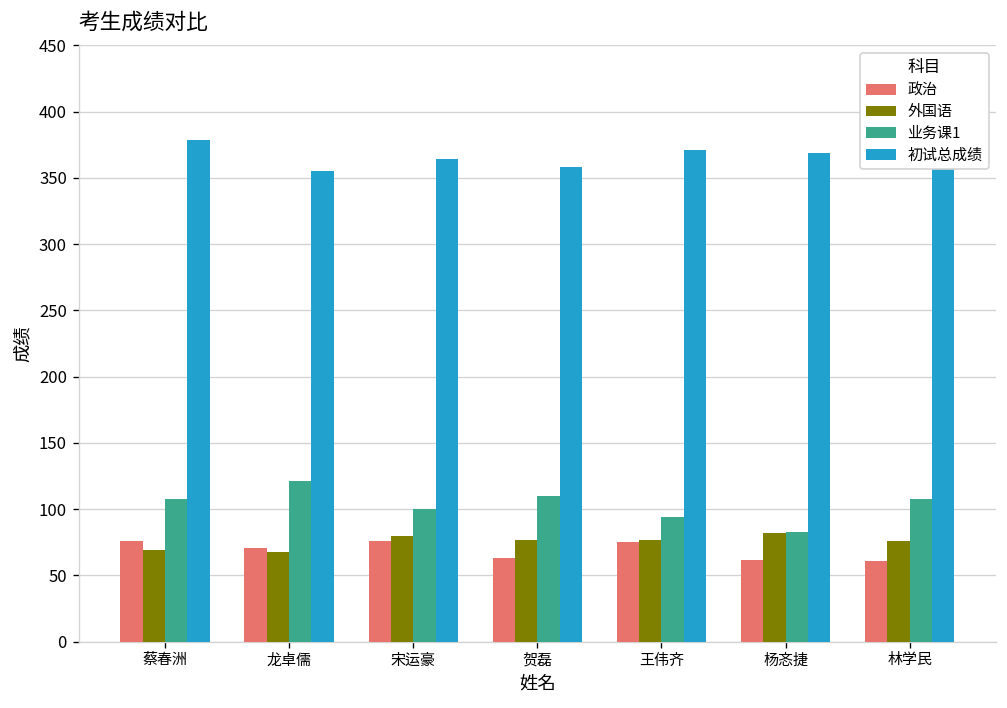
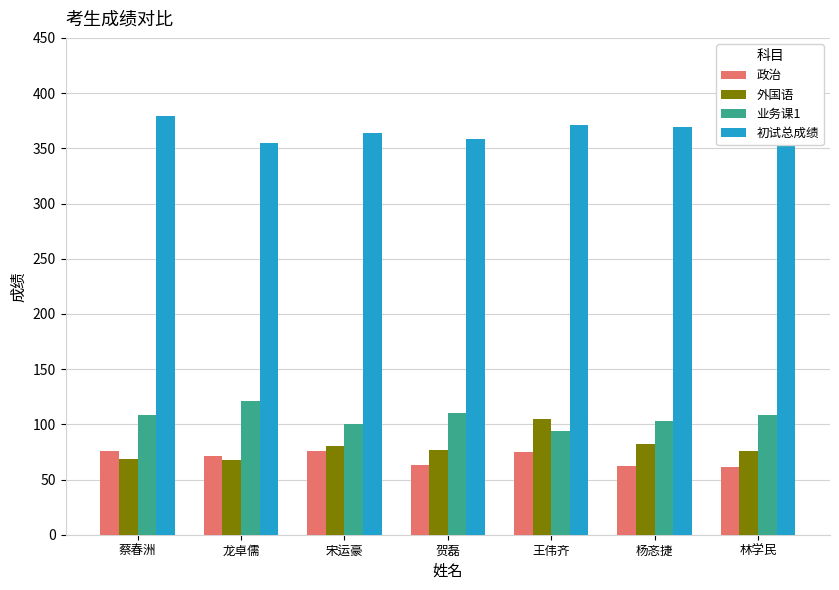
  {
    "政治": {
      "蔡春洲": 76,
      "龙卓儒": 71,
      "宋运豪": 76,
      "贺磊": 63,
      "王伟齐": 75,
      "杨忞捷": 62,
      "林学民": 61
    },
    "外国语": {
      "蔡春洲": 69,
      "龙卓儒": 68,
      "宋运豪": 80,
      "贺磊": 77,
-     "王伟齐": 77,
+     "王伟齐": 105,
      "杨忞捷": 82,
      "林学民": 76
    },
    "业务课1": {
      "蔡春洲": 108,
      "龙卓儒": 121,
      "宋运豪": 100,
      "贺磊": 110,
      "王伟齐": 94,
-     "杨忞捷": 83,
+     "杨忞捷": 103,
      "林学民": 108
    },
    "初试总成绩": {
      "蔡春洲": 379,
      "龙卓儒": 355,
      "宋运豪": 364,
      "贺磊": 358,
      "王伟齐": 371,
      "杨忞捷": 369
    }
  }
